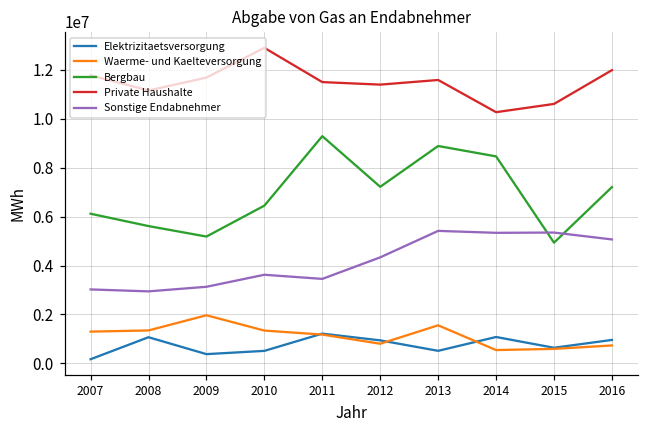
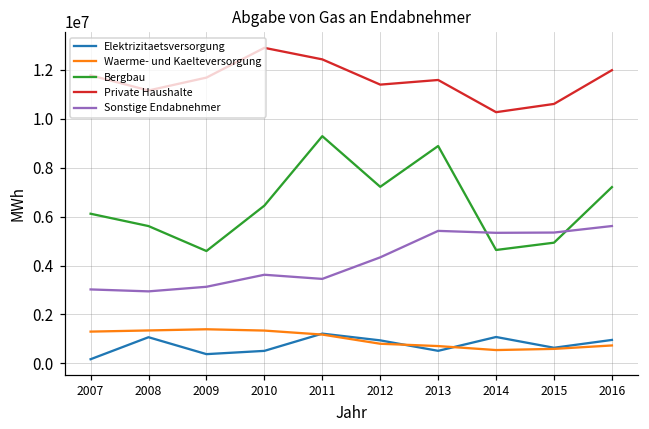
  {
    "Elektrizitaetsversorgung": {
      "2007": 200000,
      "2008": 1100000,
      "2009": 400000,
      "2010": 500000,
      "2012": 900000,
      "2013": 500000,
      "2014": 1100000,
      "2016": 1000000
    },
    "Waerme- und Kaelteversorgung": {
      "2007": 1300000,
      "2008": 1300000,
-     "2009": 2000000,
+     "2009": 1400000,
      "2010": 1300000,
      "2012": 800000,
-     "2013": 1600000,
+     "2013": 700000,
      "2014": 500000,
      "2016": 700000
    },
    "Bergbau": {
      "2007": 6100000,
      "2008": 5600000,
-     "2009": 5200000,
+     "2009": 4600000,
      "2010": 6400000,
      "2011": 9300000,
      "2012": 7200000,
      "2013": 8900000,
-     "2014": 8500000,
+     "2014": 4600000,
      "2015": 4900000,
      "2016": 7200000
    },
    "Private Haushalte": {
-     "2011": 11500000,
+     "2011": 12400000,
      "2012": 11400000,
      "2013": 11600000,
      "2014": 10300000,
      "2015": 10600000,
      "2016": 12000000
    },
    "Sonstige Endabnehmer": {
      "2007": 3000000,
      "2008": 2900000,
      "2009": 3100000,
      "2010": 3600000,
      "2011": 3500000,
      "2012": 4300000,
      "2013": 5400000,
      "2014": 5300000,
      "2015": 5300000,
-     "2016": 5100000
+     "2016": 5600000
    }
  }
